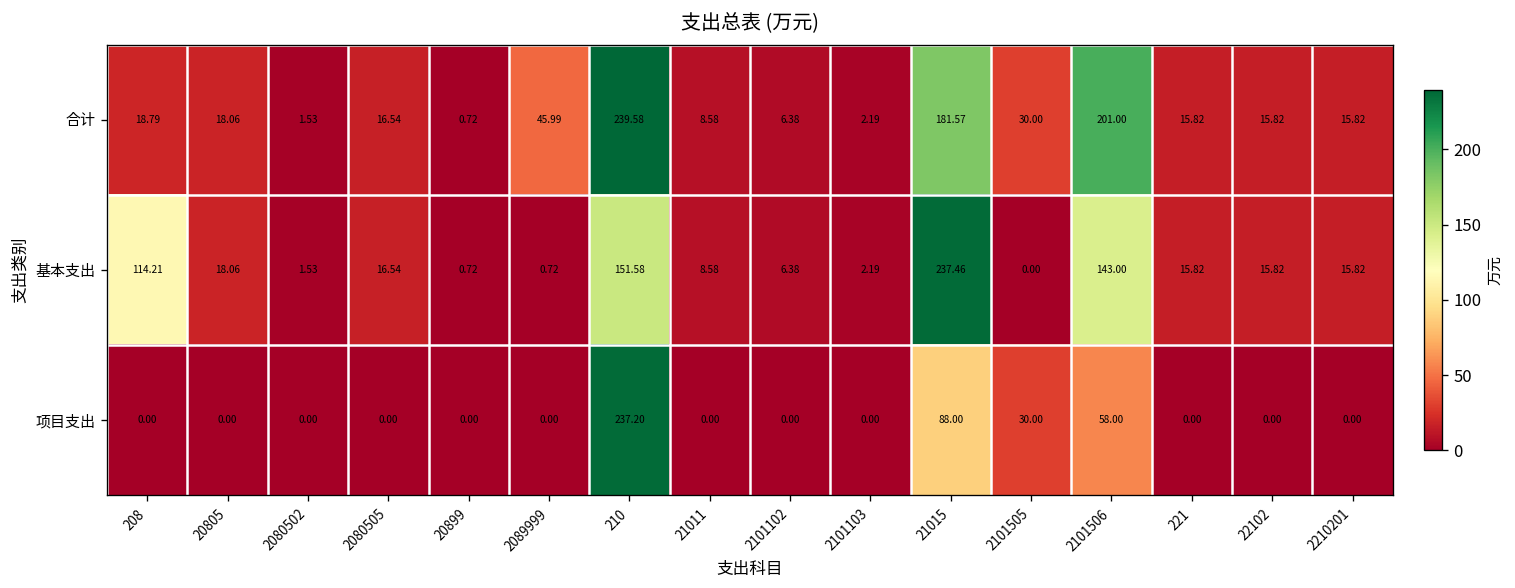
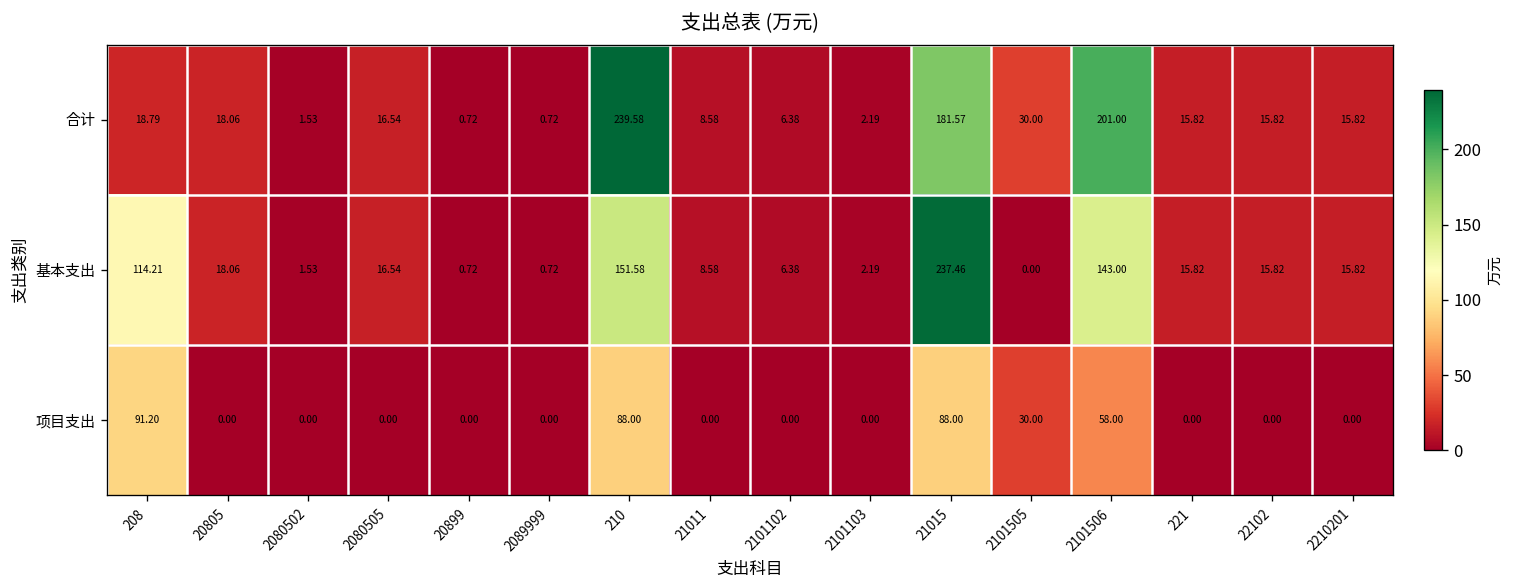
  {
    "合计": {
      "208": 18.79,
      "20805": 18.06,
      "2080502": 1.53,
      "2080505": 16.54,
      "20899": 0.72,
-     "2089999": 45.99,
+     "2089999": 0.72,
      "210": 239.58,
      "21011": 8.58,
      "2101102": 6.38,
      "2101103": 2.19,
      "21015": 181.57,
      "2101505": 30.00,
      "2101506": 201.00,
      "221": 15.82,
      "22102": 15.82,
      "2210201": 15.82
    },
    "基本支出": {
      "208": 114.21,
      "20805": 18.06,
      "2080502": 1.53,
      "2080505": 16.54,
      "20899": 0.72,
      "2089999": 0.72,
      "210": 151.58,
      "21011": 8.58,
      "2101102": 6.38,
      "2101103": 2.19,
      "21015": 237.46,
      "2101505": 0.00,
      "2101506": 143.00,
      "221": 15.82,
      "22102": 15.82,
      "2210201": 15.82
    },
    "项目支出": {
-     "208": 0.00,
+     "208": 91.20,
      "20805": 0.00,
      "2080502": 0.00,
      "2080505": 0.00,
      "20899": 0.00,
      "2089999": 0.00,
-     "210": 237.20,
+     "210": 88.00,
      "21011": 0.00,
      "2101102": 0.00,
      "2101103": 0.00,
      "21015": 88.00,
      "2101505": 30.00,
      "2101506": 58.00,
      "221": 0.00,
      "22102": 0.00,
      "2210201": 0.00
    }
  }
